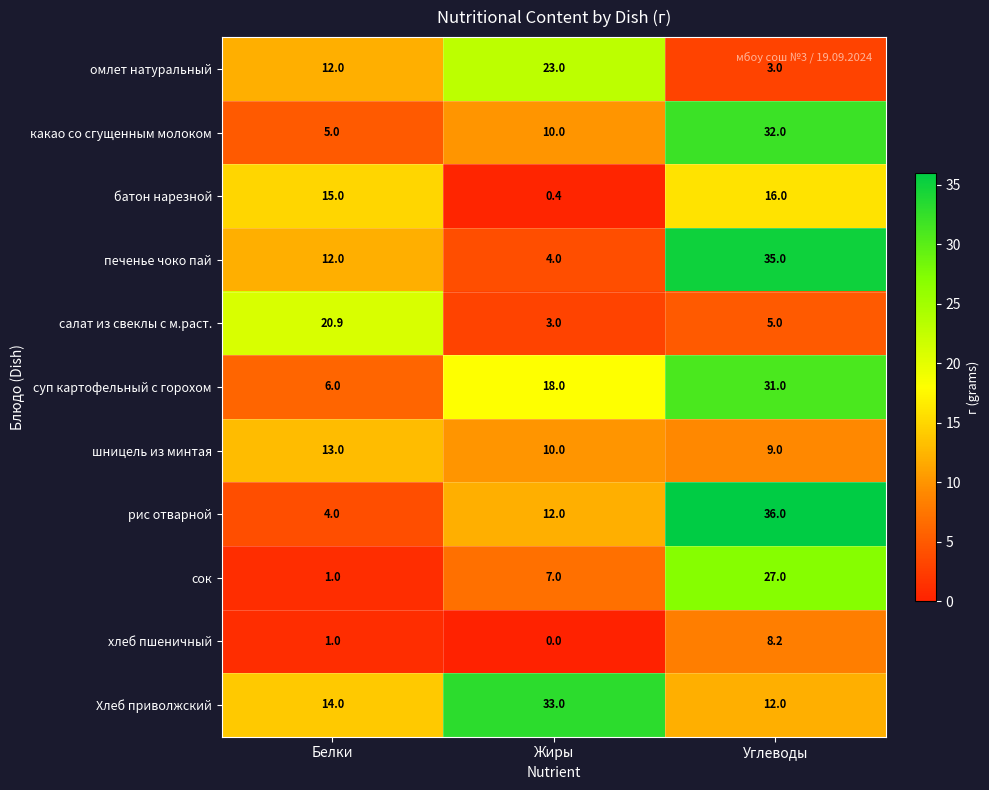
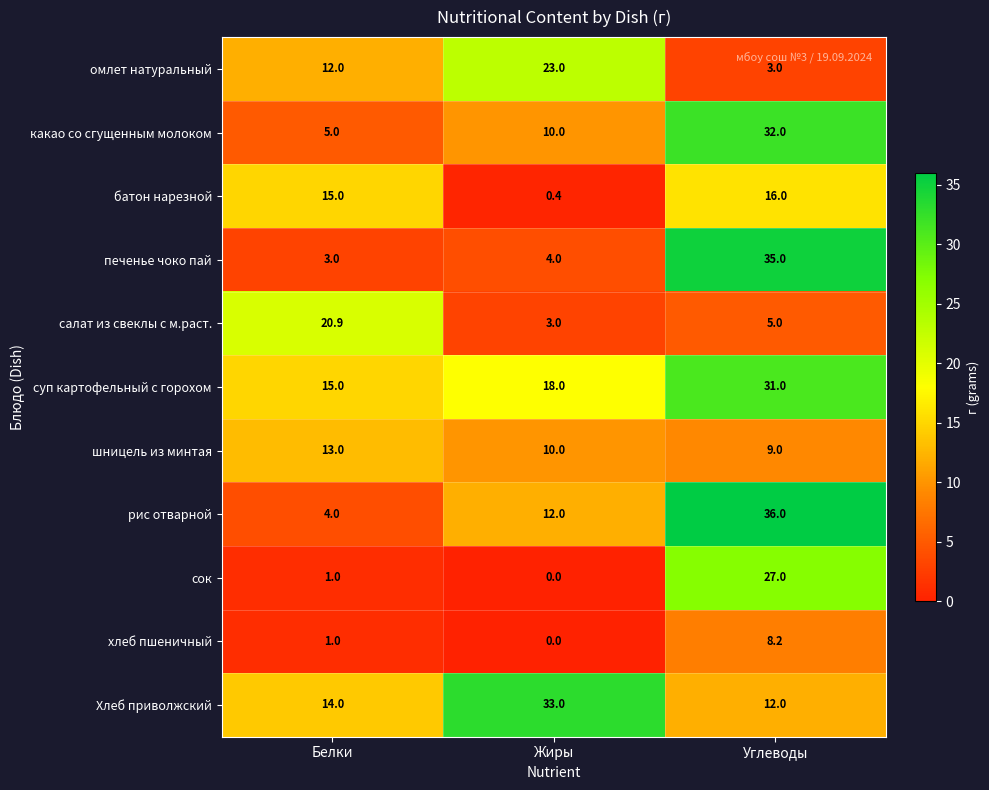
  {
    "омлет натуральный": {
      "Белки": 12.0,
      "Жиры": 23.0
    },
    "какао со сгущенным молоком": {
      "Белки": 5.0,
      "Жиры": 10.0,
      "Углеводы": 32.0
    },
    "батон нарезной": {
      "Белки": 15.0,
      "Жиры": 0.4,
      "Углеводы": 16.0
    },
    "печенье чоко пай": {
-     "Белки": 12.0,
+     "Белки": 3.0,
      "Жиры": 4.0,
      "Углеводы": 35.0
    },
    "салат из свеклы с м.раст.": {
      "Белки": 20.9,
      "Жиры": 3.0,
      "Углеводы": 5.0
    },
    "суп картофельный с горохом": {
-     "Белки": 6.0,
+     "Белки": 15.0,
      "Жиры": 18.0,
      "Углеводы": 31.0
    },
    "шницель из минтая": {
      "Белки": 13.0,
      "Жиры": 10.0,
      "Углеводы": 9.0
    },
    "рис отварной": {
      "Белки": 4.0,
      "Жиры": 12.0,
      "Углеводы": 36.0
    },
    "сок": {
      "Белки": 1.0,
-     "Жиры": 7.0,
+     "Жиры": 0.0,
      "Углеводы": 27.0
    },
    "хлеб пшеничный": {
      "Белки": 1.0,
      "Жиры": 0.0,
      "Углеводы": 8.2
    },
    "Хлеб приволжский": {
      "Белки": 14.0,
      "Жиры": 33.0,
      "Углеводы": 12.0
    }
  }
